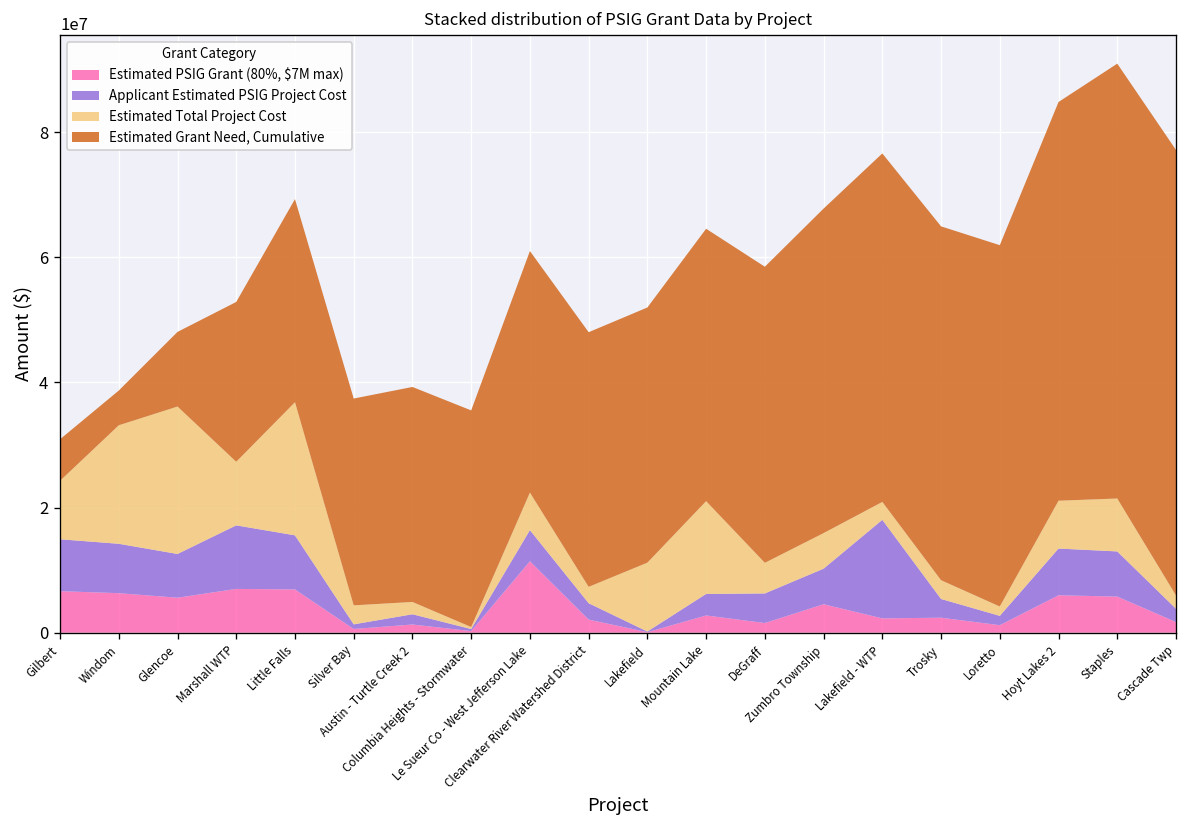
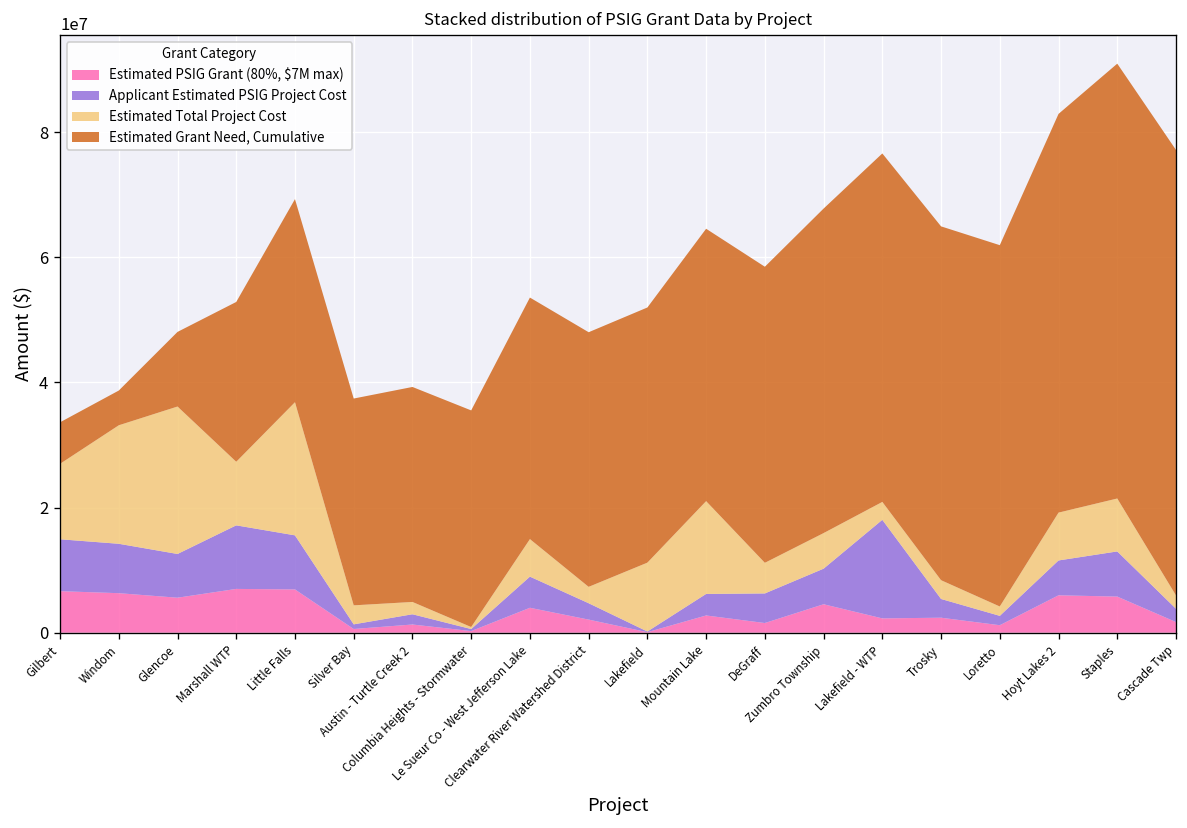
  {
    "Estimated PSIG Grant (80%, $7M max)": {
      "Gilbert": 7000000,
      "Windom": 6000000,
      "Glencoe": 6000000,
      "Marshall WTP": 7000000,
      "Little Falls": 7000000,
      "Silver Bay": 1000000,
      "Austin - Turtle Creek 2": 1000000,
-     "Le Sueur Co - West Jefferson Lake": 11000000,
+     "Le Sueur Co - West Jefferson Lake": 4000000,
      "Clearwater River Watershed District": 2000000,
      "Mountain Lake": 3000000,
      "DeGraff": 2000000,
      "Zumbro Township": 5000000,
      "Lakefield - WTP": 2000000,
      "Trosky": 2000000,
      "Loretto": 1000000,
      "Hoyt Lakes 2": 6000000,
      "Staples": 6000000,
      "Cascade Twp": 2000000
    },
    "Applicant Estimated PSIG Project Cost": {
      "Gilbert": 8000000,
      "Windom": 8000000,
      "Glencoe": 7000000,
      "Marshall WTP": 10000000,
      "Little Falls": 9000000,
      "Silver Bay": 1000000,
      "Austin - Turtle Creek 2": 2000000,
      "Le Sueur Co - West Jefferson Lake": 5000000,
      "Clearwater River Watershed District": 3000000,
      "Mountain Lake": 3000000,
      "DeGraff": 5000000,
      "Zumbro Township": 6000000,
      "Lakefield - WTP": 16000000,
      "Trosky": 3000000,
      "Loretto": 1000000,
-     "Hoyt Lakes 2": 7000000,
+     "Hoyt Lakes 2": 6000000,
      "Staples": 7000000,
      "Cascade Twp": 2000000
    },
    "Estimated Total Project Cost": {
-     "Gilbert": 9000000,
+     "Gilbert": 12000000,
      "Windom": 19000000,
      "Glencoe": 24000000,
      "Marshall WTP": 10000000,
      "Little Falls": 21000000,
      "Silver Bay": 3000000,
      "Austin - Turtle Creek 2": 2000000,
      "Le Sueur Co - West Jefferson Lake": 6000000,
      "Clearwater River Watershed District": 3000000,
      "Lakefield": 11000000,
      "Mountain Lake": 15000000,
      "DeGraff": 5000000,
      "Zumbro Township": 6000000,
      "Lakefield - WTP": 3000000,
      "Trosky": 3000000,
      "Loretto": 1000000,
      "Hoyt Lakes 2": 8000000,
      "Staples": 8000000,
      "Cascade Twp": 2000000
    },
    "Estimated Grant Need, Cumulative": {
      "Gilbert": 7000000,
      "Windom": 6000000,
      "Glencoe": 12000000,
      "Marshall WTP": 26000000,
      "Little Falls": 32000000,
      "Silver Bay": 33000000,
      "Austin - Turtle Creek 2": 34000000,
      "Columbia Heights - Stormwater": 35000000,
      "Le Sueur Co - West Jefferson Lake": 39000000,
      "Clearwater River Watershed District": 41000000,
      "Lakefield": 41000000,
      "Mountain Lake": 44000000,
      "DeGraff": 47000000,
      "Zumbro Township": 52000000,
      "Lakefield - WTP": 56000000,
      "Trosky": 57000000,
      "Loretto": 58000000,
      "Hoyt Lakes 2": 64000000,
      "Staples": 70000000,
      "Cascade Twp": 71000000
    }
  }
